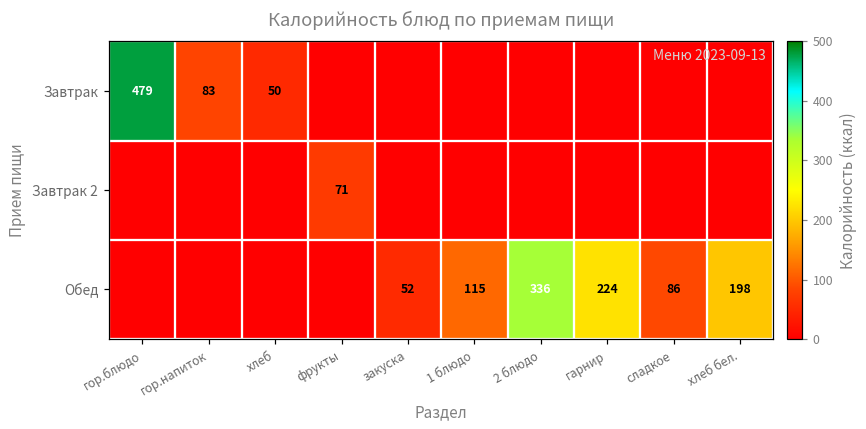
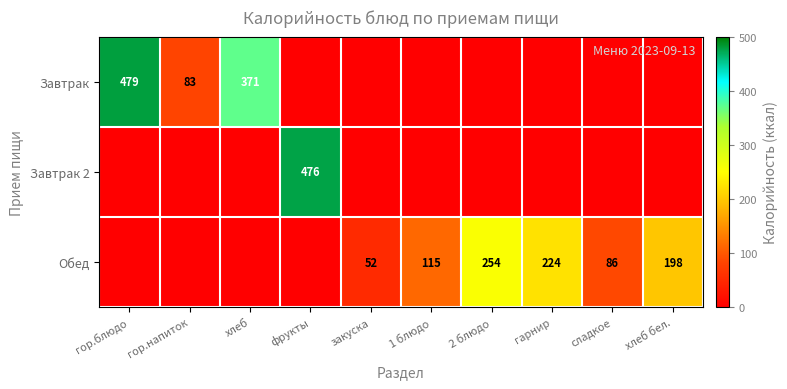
  {
    "Завтрак": {
      "гор.блюдо": 479,
      "гор.напиток": 83,
-     "хлеб": 50
+     "хлеб": 371
    },
    "Завтрак 2": {
-     "фрукты": 71
+     "фрукты": 476
    },
    "Обед": {
      "закуска": 52,
      "1 блюдо": 115,
-     "2 блюдо": 336,
+     "2 блюдо": 254,
      "гарнир": 224,
      "сладкое": 86,
      "хлеб бел.": 198
    }
  }
